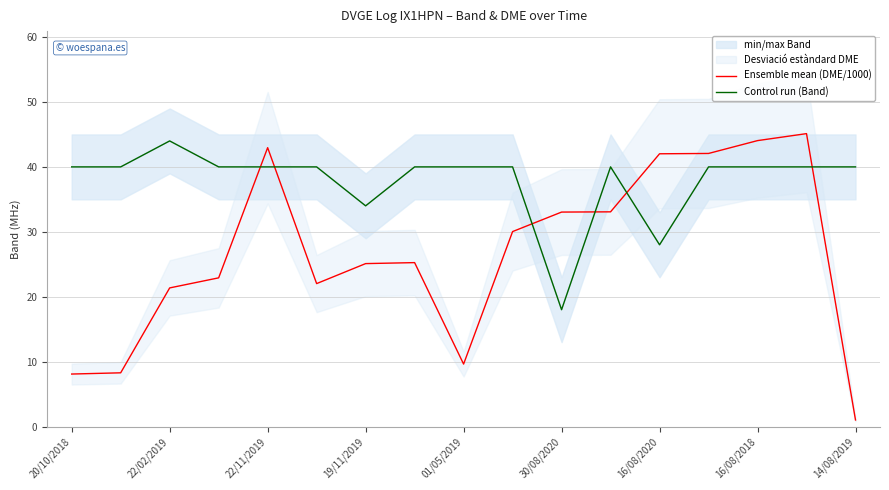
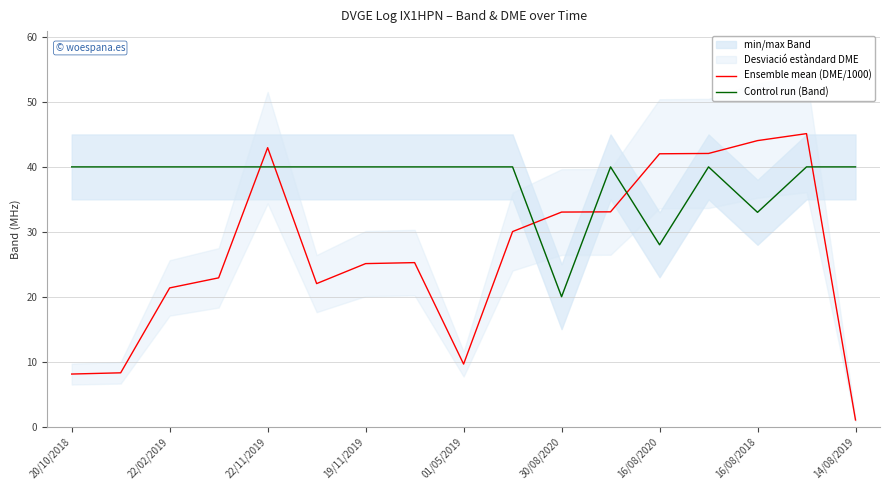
  {
    "Control run (Band)": {
      "20/10/2018": 40,
-     "22/02/2019": 44,
+     "22/02/2019": 40,
      "22/11/2019": 40,
-     "19/11/2019": 34,
+     "19/11/2019": 40,
      "01/05/2019": 40,
-     "30/08/2020": 18,
+     "30/08/2020": 20,
      "16/08/2020": 28,
-     "16/08/2018": 40,
+     "16/08/2018": 33,
      "14/08/2019": 40
    },
    "Ensemble mean (DME/1000)": {
      "20/10/2018": 8,
      "22/02/2019": 21,
      "22/11/2019": 43,
      "19/11/2019": 25,
      "01/05/2019": 10,
      "30/08/2020": 33,
      "16/08/2020": 42,
      "16/08/2018": 44
    }
  }
